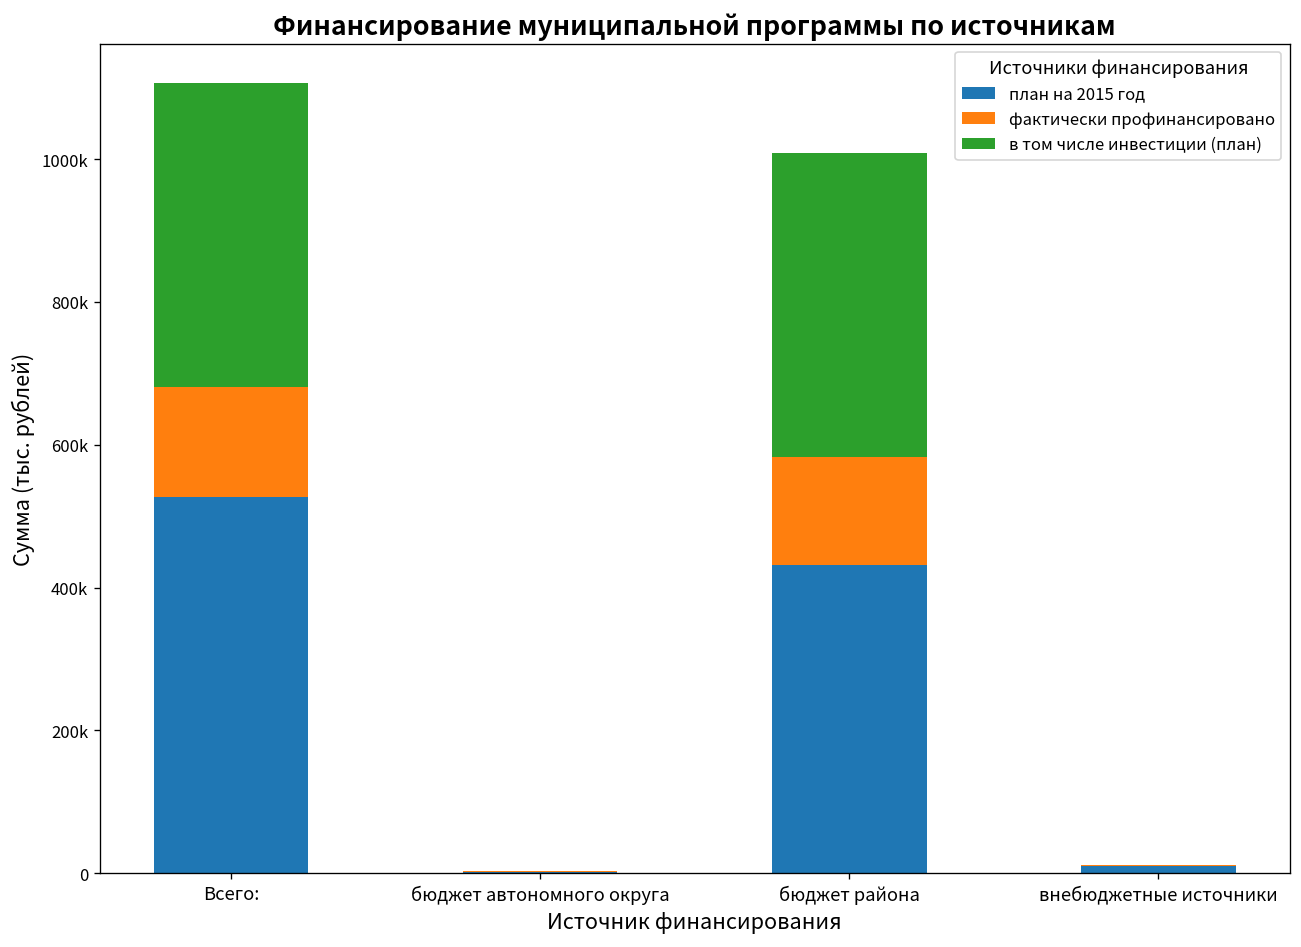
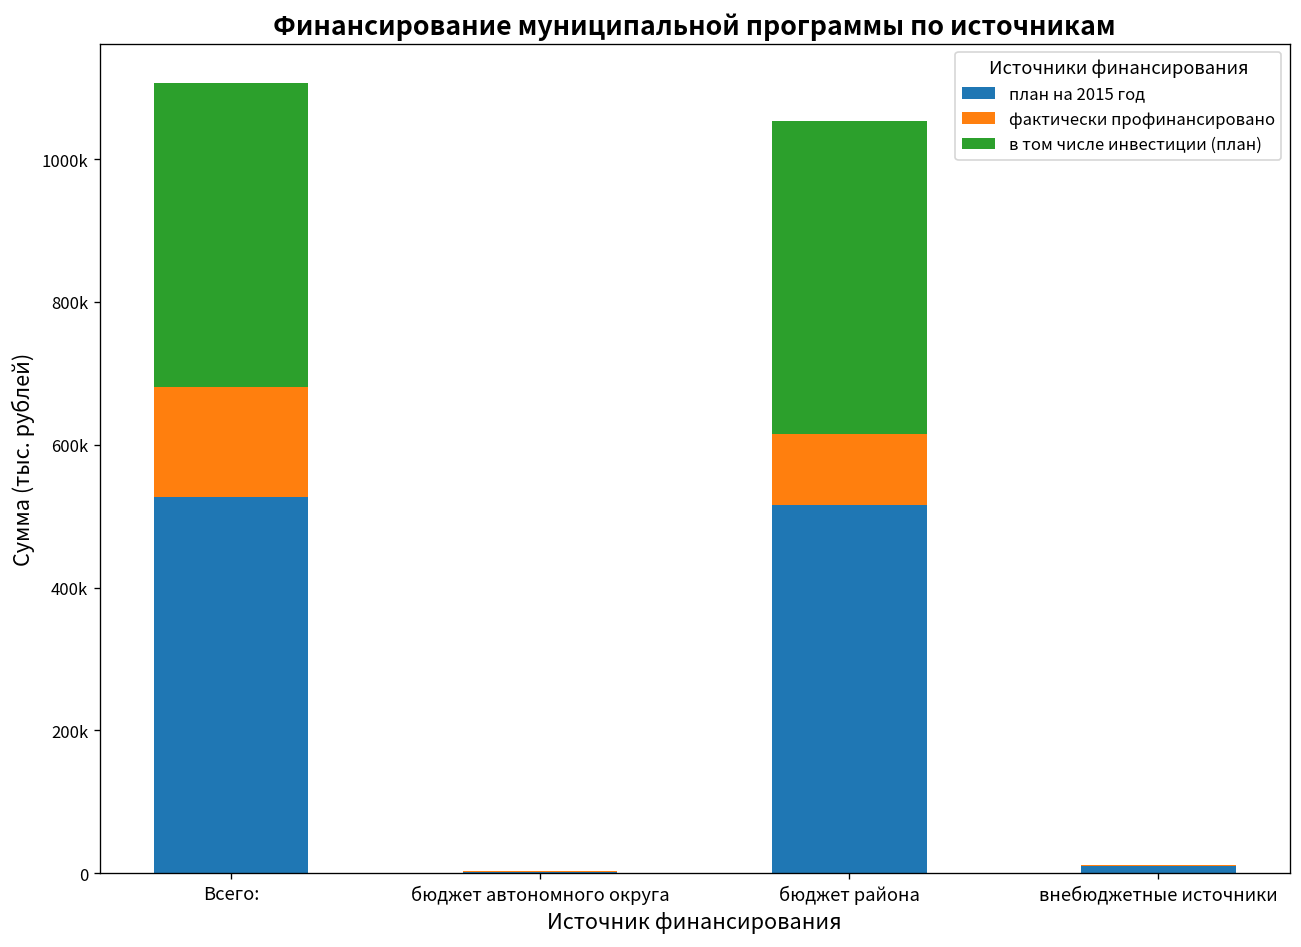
  {
    "план на 2015 год": {
      "Всего:": 530000,
-     "бюджет района": 430000,
+     "бюджет района": 510000,
      "внебюджетные источники": 10000
    },
    "фактически профинансировано": {
      "Всего:": 150000,
-     "бюджет района": 150000
+     "бюджет района": 100000
    },
    "в том числе инвестиции (план)": {
      "Всего:": 420000,
      "бюджет автономного округа": 0,
-     "бюджет района": 420000,
+     "бюджет района": 440000,
      "внебюджетные источники": 0
    }
  }
